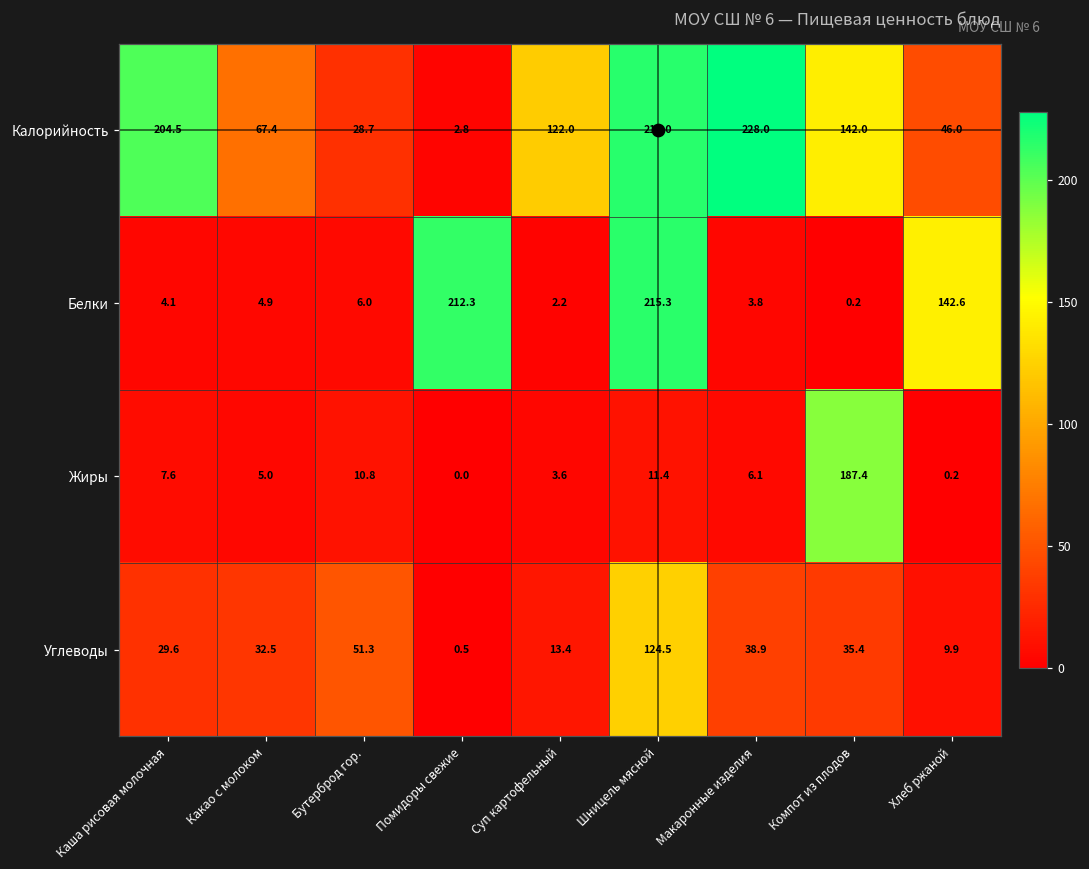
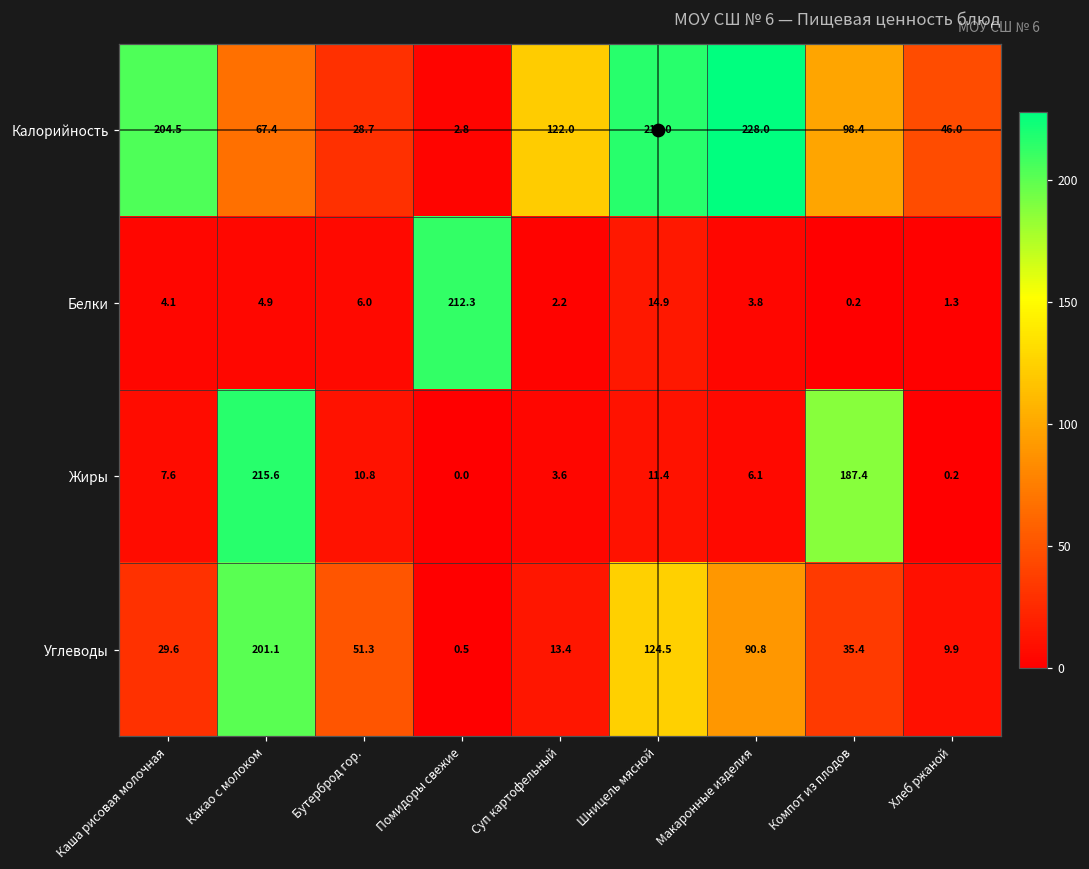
  {
    "Калорийность": {
      "Каша рисовая молочная": 204.5,
      "Какао с молоком": 67.4,
      "Бутерброд гор.": 28.7,
      "Помидоры свежие": 2.8,
      "Суп картофельный": 122.0,
      "Макаронные изделия": 228.0,
-     "Компот из плодов": 142.0,
+     "Компот из плодов": 98.4,
      "Хлеб ржаной": 46.0
    },
    "Белки": {
      "Каша рисовая молочная": 4.1,
      "Какао с молоком": 4.9,
      "Бутерброд гор.": 6.0,
      "Помидоры свежие": 212.3,
      "Суп картофельный": 2.2,
-     "Шницель мясной": 215.3,
+     "Шницель мясной": 14.9,
      "Макаронные изделия": 3.8,
      "Компот из плодов": 0.2,
-     "Хлеб ржаной": 142.6
+     "Хлеб ржаной": 1.3
    },
    "Жиры": {
      "Каша рисовая молочная": 7.6,
-     "Какао с молоком": 5.0,
+     "Какао с молоком": 215.6,
      "Бутерброд гор.": 10.8,
      "Помидоры свежие": 0.0,
      "Суп картофельный": 3.6,
      "Шницель мясной": 11.4,
      "Макаронные изделия": 6.1,
      "Компот из плодов": 187.4,
      "Хлеб ржаной": 0.2
    },
    "Углеводы": {
      "Каша рисовая молочная": 29.6,
-     "Какао с молоком": 32.5,
+     "Какао с молоком": 201.1,
      "Бутерброд гор.": 51.3,
      "Помидоры свежие": 0.5,
      "Суп картофельный": 13.4,
      "Шницель мясной": 124.5,
-     "Макаронные изделия": 38.9,
+     "Макаронные изделия": 90.8,
      "Компот из плодов": 35.4,
      "Хлеб ржаной": 9.9
    }
  }
